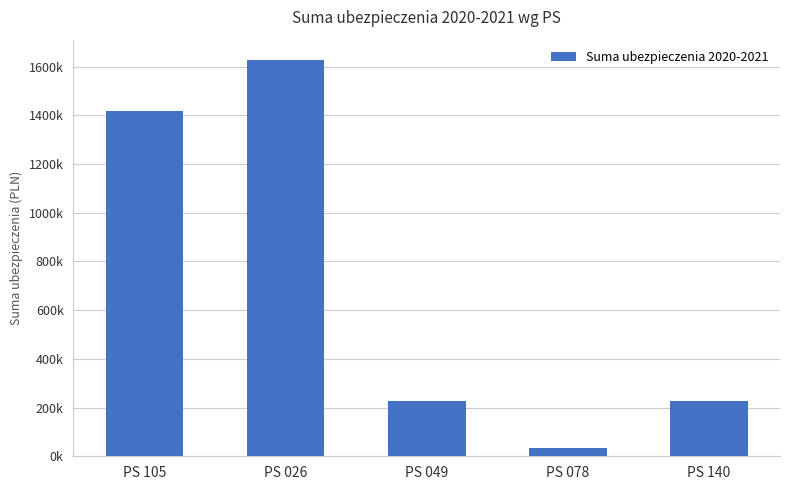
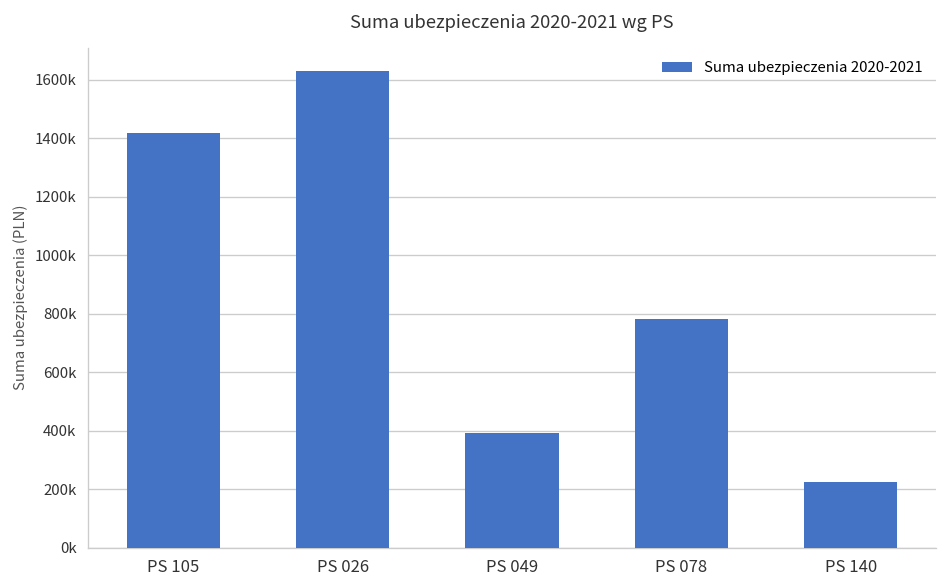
  {
    "PS 105": 1420000,
    "PS 026": 1630000,
-   "PS 049": 230000,
-   "PS 078": 30000,
+   "PS 049": 390000,
+   "PS 078": 780000,
    "PS 140": 220000
  }
